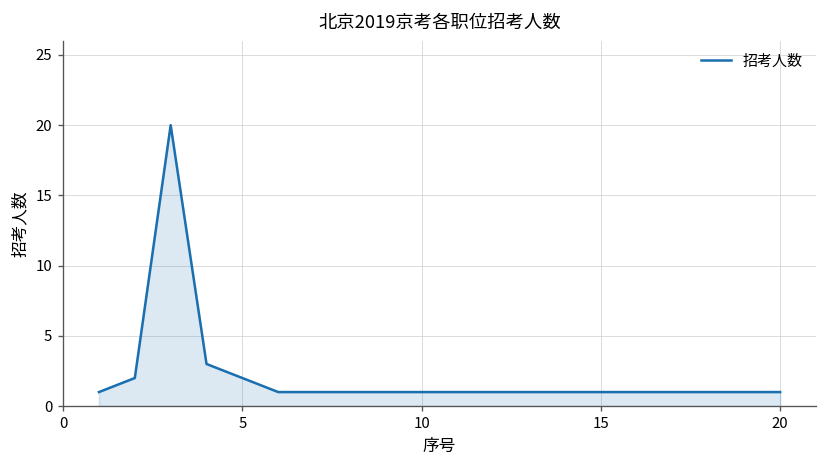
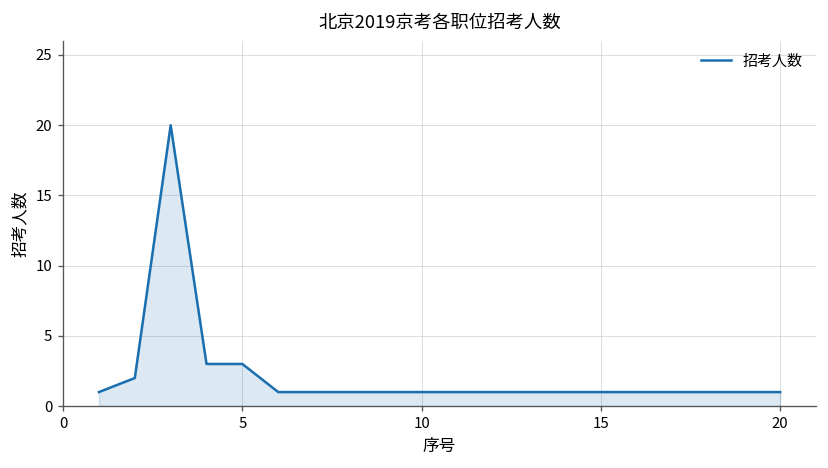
  {
-   "5": 2,
+   "5": 3,
    "10": 1,
    "15": 1,
    "20": 1
  }
